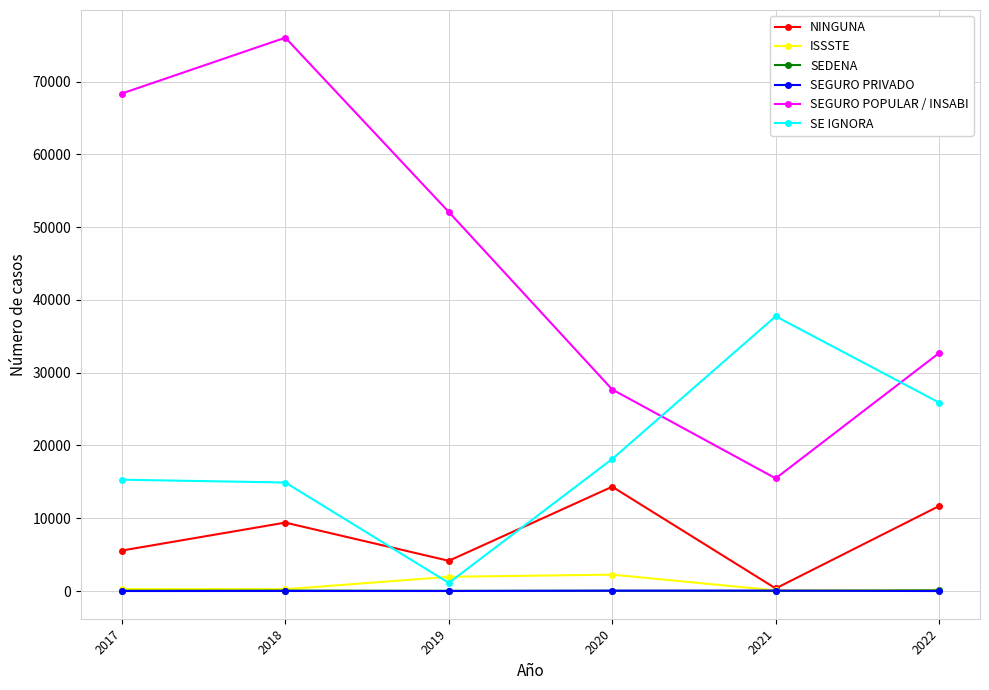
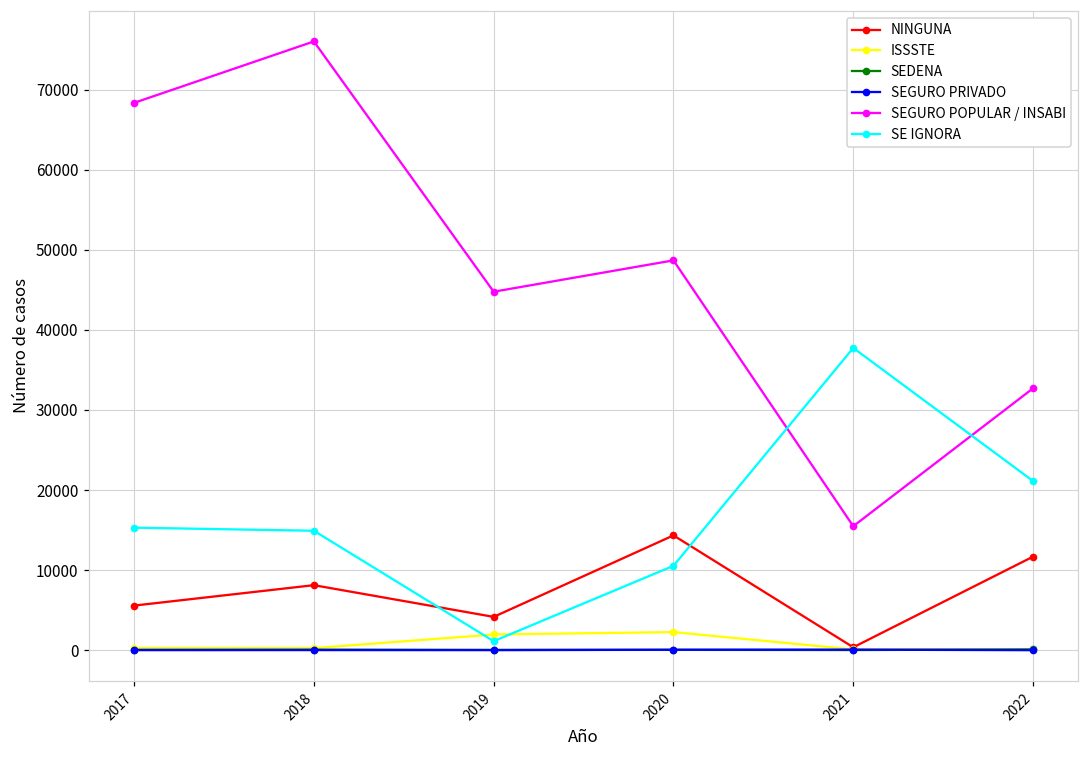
  {
    "NINGUNA": {
      "2017": 6000,
-     "2018": 9000,
+     "2018": 8000,
      "2019": 4000,
      "2020": 14000,
      "2022": 12000
    },
    "ISSSTE": {
      "2019": 2000,
      "2020": 2000
    },
    "SEGURO POPULAR / INSABI": {
      "2017": 68000,
      "2018": 76000,
-     "2019": 52000,
-     "2020": 28000,
+     "2019": 45000,
+     "2020": 49000,
      "2021": 15000,
      "2022": 33000
    },
    "SE IGNORA": {
      "2017": 15000,
      "2018": 15000,
      "2019": 1000,
-     "2020": 18000,
+     "2020": 11000,
      "2021": 38000,
-     "2022": 26000
+     "2022": 21000
    }
  }
